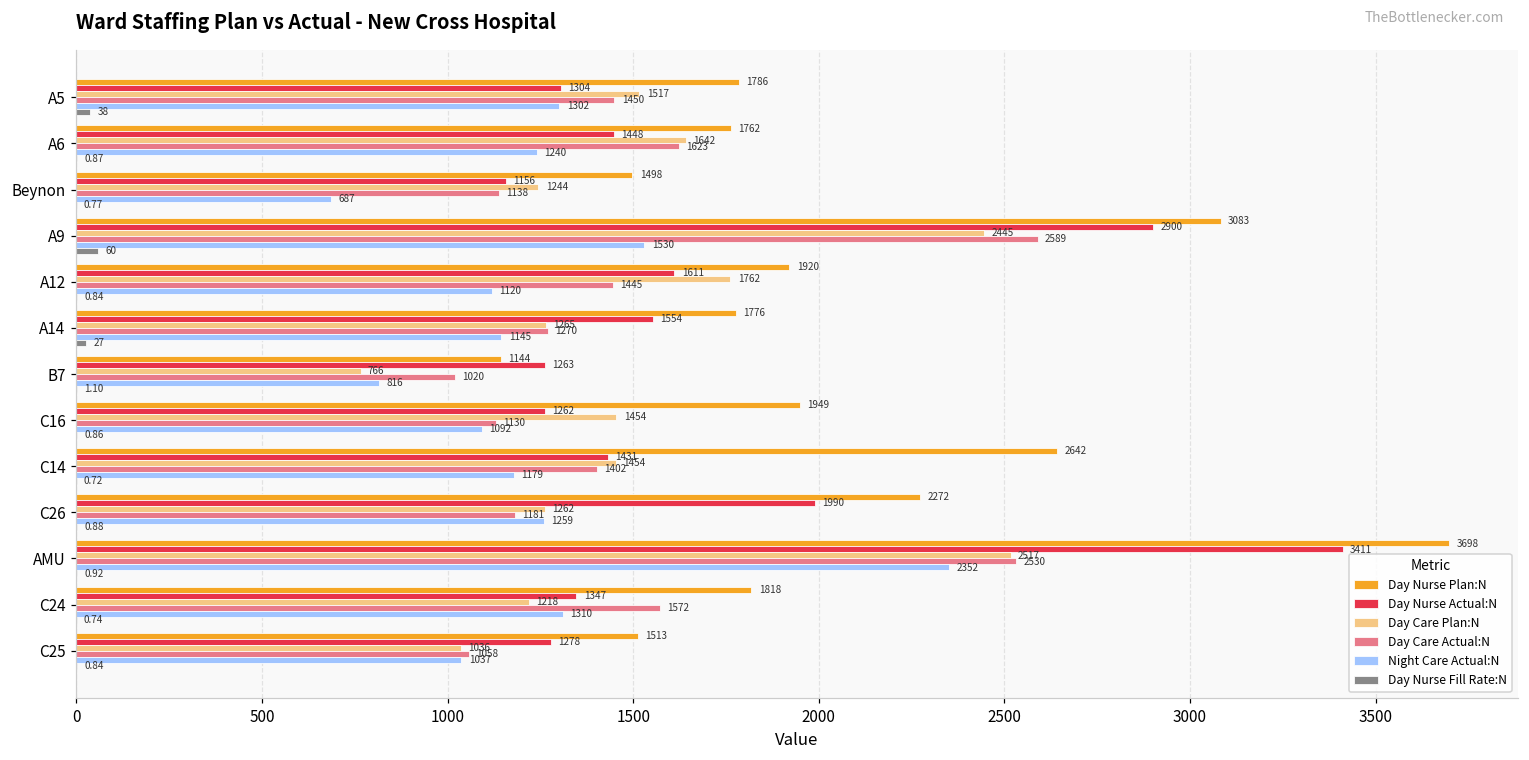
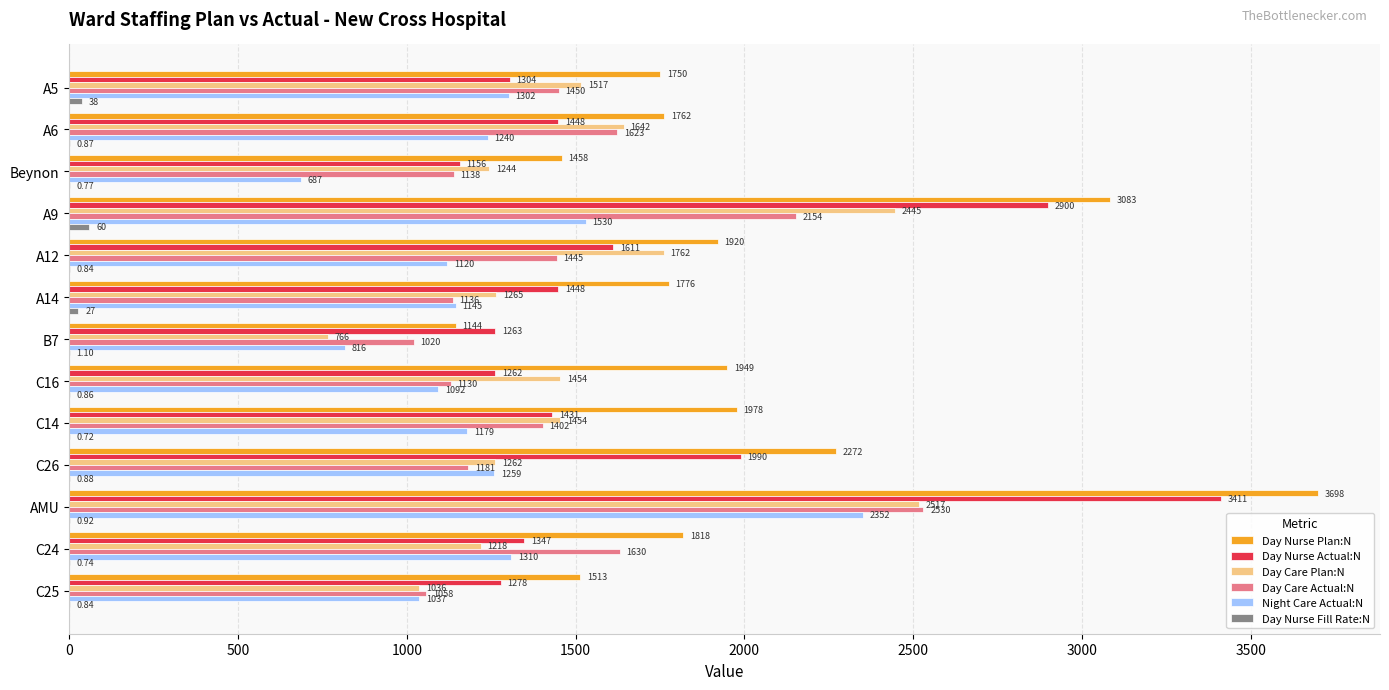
  {
    "Day Nurse Plan:N": {
-     "A5": 1786,
+     "A5": 1750,
      "A6": 1762,
-     "Beynon": 1498,
+     "Beynon": 1458,
      "A9": 3083,
      "A12": 1920,
      "A14": 1776,
      "B7": 1144,
      "C16": 1949,
-     "C14": 2642,
+     "C14": 1978,
      "C26": 2272,
      "AMU": 3698,
      "C24": 1818,
      "C25": 1513
    },
    "Day Nurse Actual:N": {
      "A5": 1304,
      "A6": 1448,
      "Beynon": 1156,
      "A9": 2900,
      "A12": 1611,
-     "A14": 1554,
+     "A14": 1448,
      "B7": 1263,
      "C16": 1262,
      "C26": 1990,
      "AMU": 3411,
      "C24": 1347,
      "C25": 1278
    },
    "Day Care Plan:N": {
      "A5": 1517,
      "Beynon": 1244,
      "A9": 2445,
      "A12": 1762,
      "A14": 1265,
      "B7": 766,
      "C16": 1454,
      "C26": 1262,
      "C24": 1218
    },
    "Day Care Actual:N": {
      "A5": 1450,
      "Beynon": 1138,
-     "A9": 2589,
+     "A9": 2154,
      "A12": 1445,
-     "A14": 1270,
+     "A14": 1136,
      "B7": 1020,
      "C16": 1130,
      "C14": 1402,
      "C26": 1181,
-     "C24": 1572
+     "C24": 1630
    },
    "Night Care Actual:N": {
      "A5": 1302,
      "A6": 1240,
      "Beynon": 687,
      "A9": 1530,
      "A12": 1120,
      "B7": 816,
      "C16": 1092,
      "C14": 1179,
      "C26": 1259,
      "AMU": 2352,
      "C24": 1310
    },
    "Day Nurse Fill Rate:N": {
      "A5": 38,
      "A6": 0.87,
      "Beynon": 0.77,
      "A9": 60,
      "A12": 0.84,
      "A14": 27,
      "B7": 1.10,
      "C16": 0.86,
      "C14": 0.72,
      "C26": 0.88,
      "AMU": 0.92,
      "C24": 0.74,
      "C25": 0.84
    }
  }
